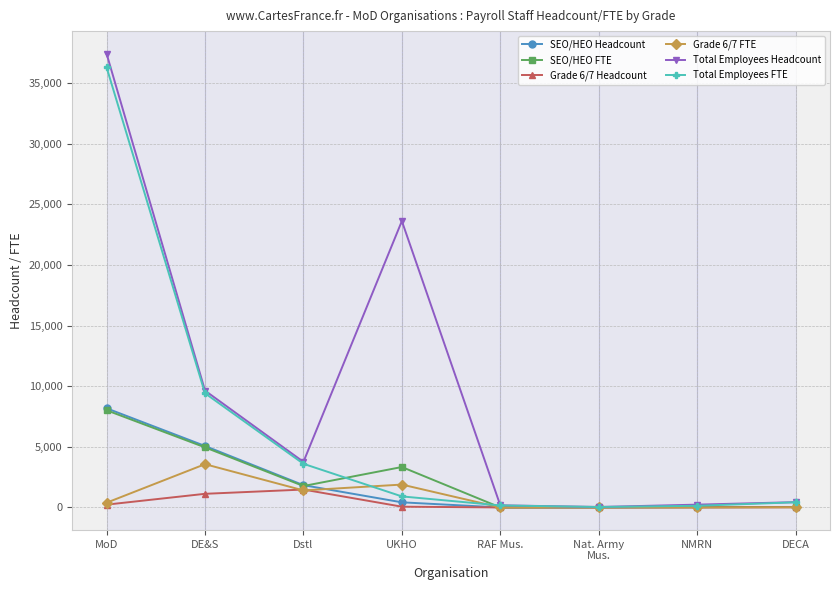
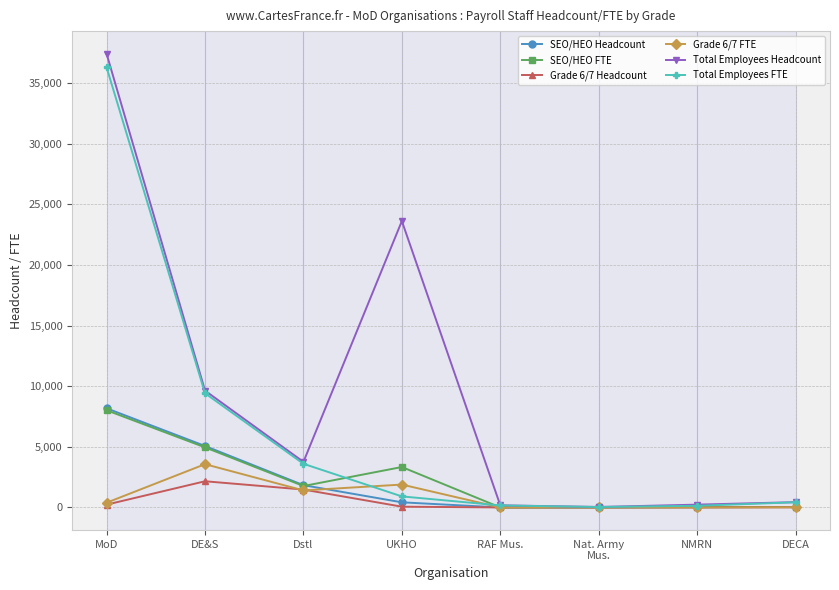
  {
    "SEO/HEO FTE": {
      "UKHO": "3,300"
    },
    "Grade 6/7 Headcount": {
-     "DE&S": "1,100",
+     "DE&S": "2,200",
      "UKHO": "100"
    },
    "Grade 6/7 FTE": {
      "DE&S": "3,600",
      "UKHO": "1,900"
    },
    "Total Employees Headcount": {
      "MoD": "37,400",
      "DE&S": "9,600",
      "UKHO": "23,600"
    }
  }
